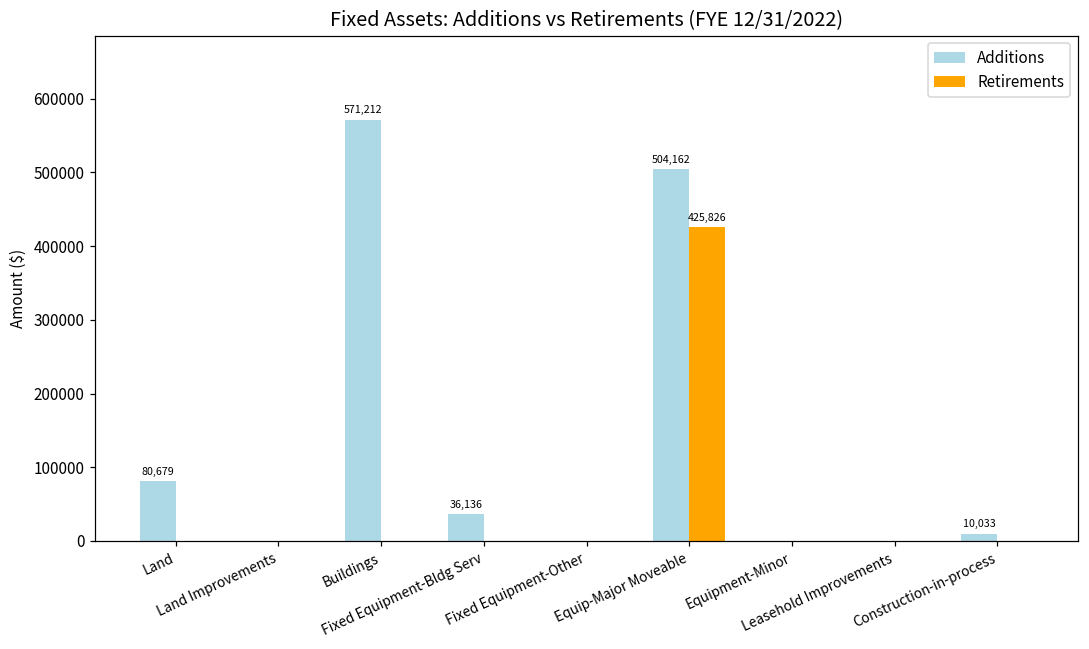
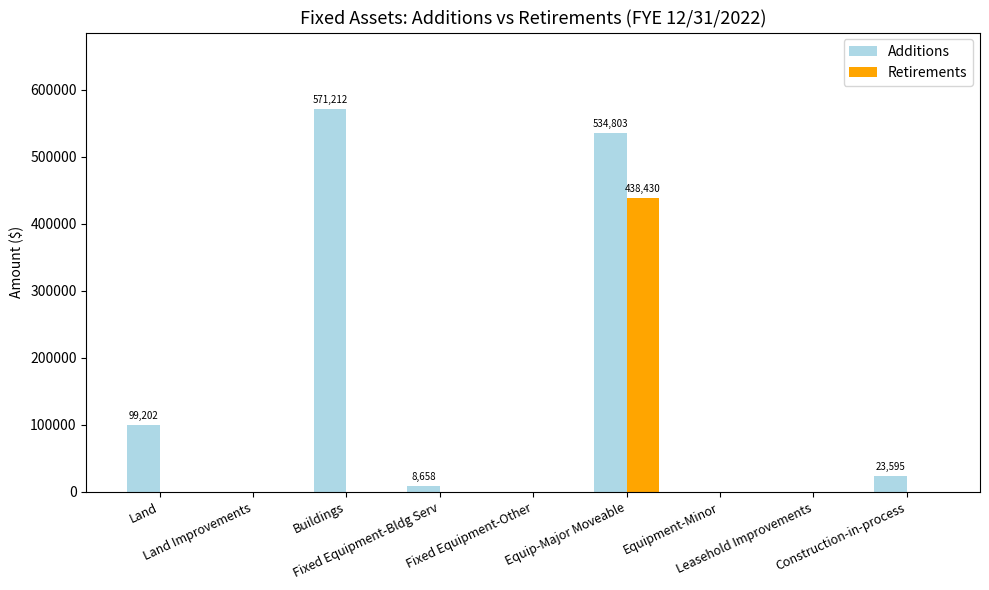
  {
    "Additions": {
-     "Land": "80,679",
+     "Land": "99,202",
      "Buildings": "571,212",
-     "Fixed Equipment-Bldg Serv": "36,136",
-     "Equip-Major Moveable": "504,162",
-     "Construction-in-process": "10,033"
+     "Fixed Equipment-Bldg Serv": "8,658",
+     "Equip-Major Moveable": "534,803",
+     "Construction-in-process": "23,595"
    },
    "Retirements": {
-     "Equip-Major Moveable": "425,826"
+     "Equip-Major Moveable": "438,430"
    }
  }
